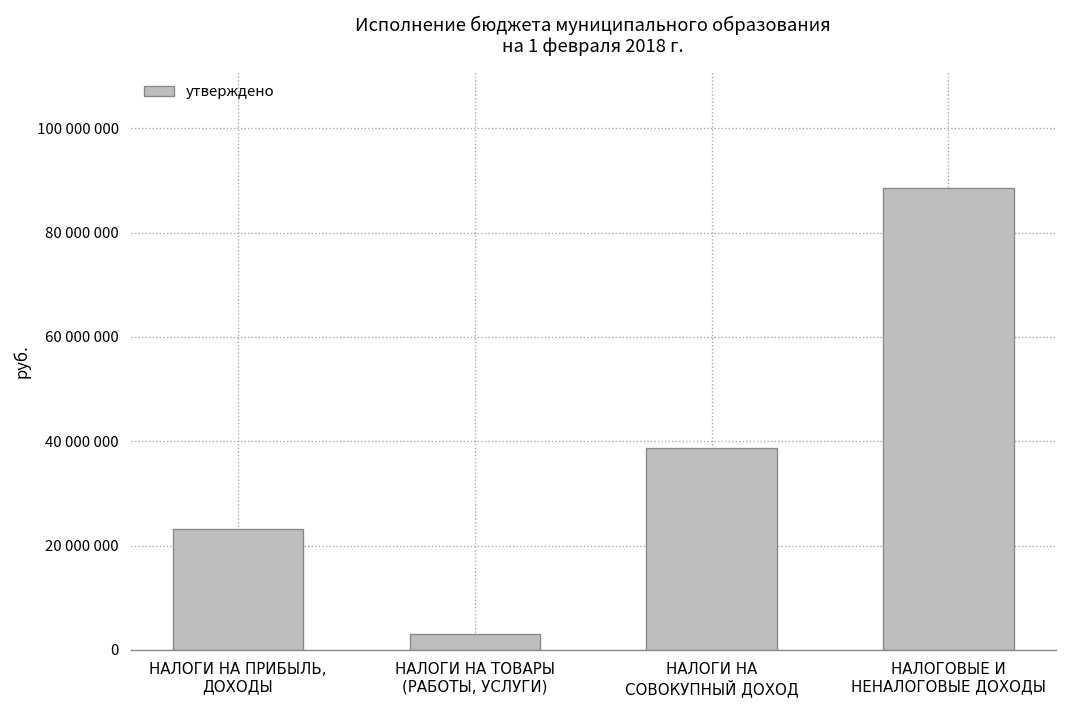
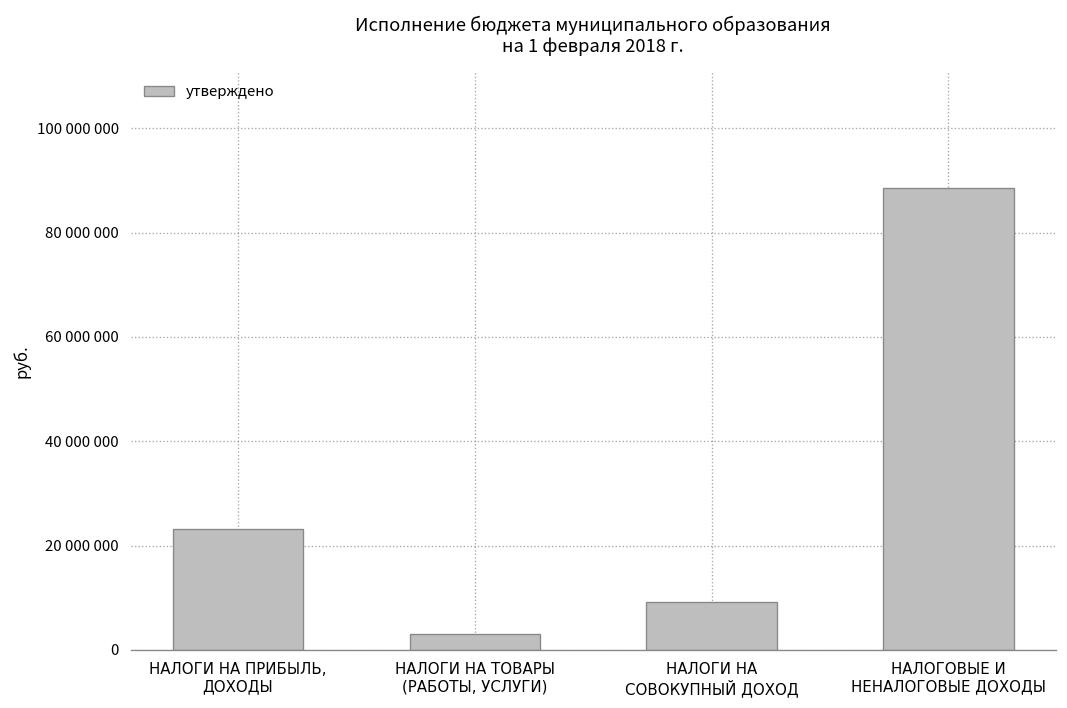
  {
    "НАЛОГИ НА ПРИБЫЛЬ, ДОХОДЫ": 23000000,
    "НАЛОГИ НА ТОВАРЫ (РАБОТЫ, УСЛУГИ)": 3000000,
-   "НАЛОГИ НА СОВОКУПНЫЙ ДОХОД": 39000000,
+   "НАЛОГИ НА СОВОКУПНЫЙ ДОХОД": 9000000,
    "НАЛОГОВЫЕ И НЕНАЛОГОВЫЕ ДОХОДЫ": 89000000
  }
